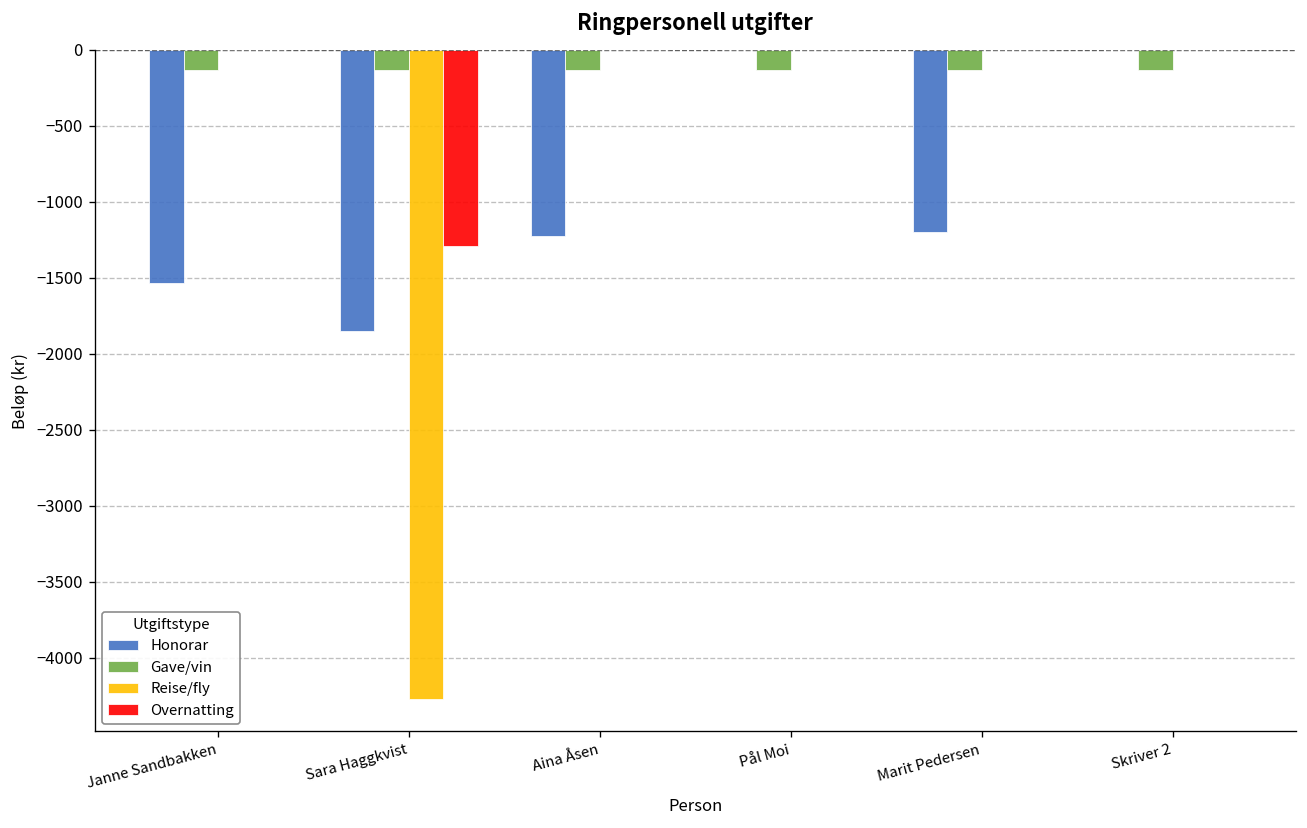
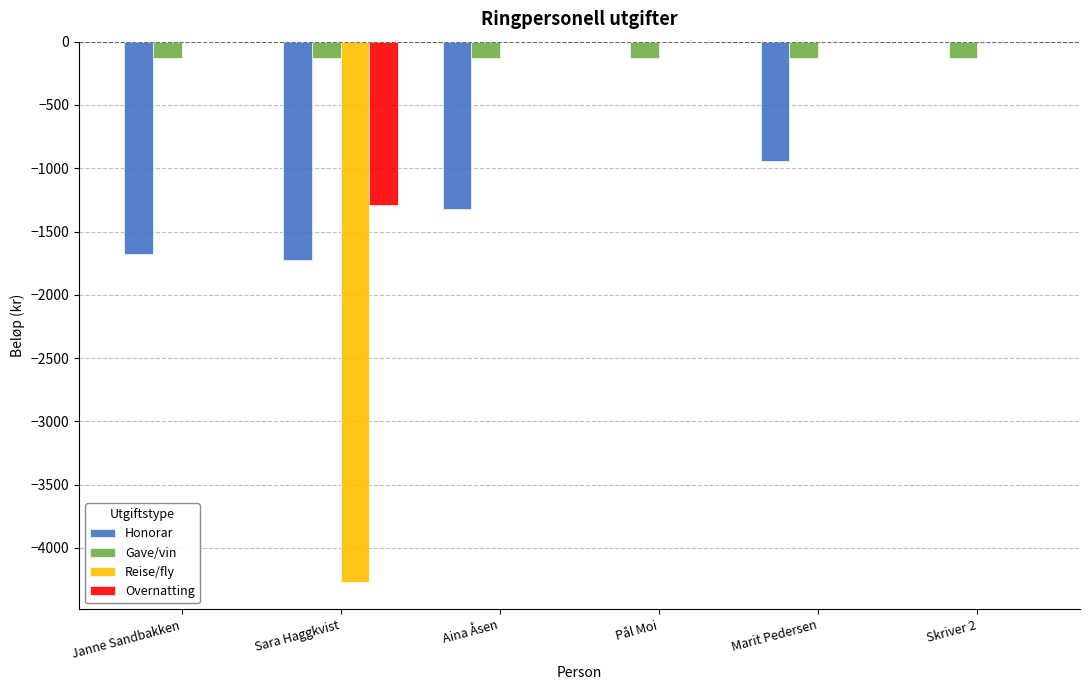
  {
    "Honorar": {
-     "Janne Sandbakken": -1540,
-     "Sara Haggkvist": -1850,
-     "Aina Åsen": -1230,
+     "Janne Sandbakken": -1680,
+     "Sara Haggkvist": -1730,
+     "Aina Åsen": -1320,
      "Pål Moi": 0,
-     "Marit Pedersen": -1200,
+     "Marit Pedersen": -940,
      "Skriver 2": 0
    },
    "Gave/vin": {
      "Janne Sandbakken": -130,
      "Sara Haggkvist": -130,
      "Aina Åsen": -130,
      "Pål Moi": -130,
      "Marit Pedersen": -130,
      "Skriver 2": -130
    },
    "Reise/fly": {
      "Janne Sandbakken": 0,
      "Sara Haggkvist": -4270,
      "Aina Åsen": 0,
      "Pål Moi": 0,
      "Marit Pedersen": 0,
      "Skriver 2": 0
    },
    "Overnatting": {
      "Janne Sandbakken": 0,
      "Sara Haggkvist": -1290,
      "Aina Åsen": 0,
      "Pål Moi": 0,
      "Marit Pedersen": 0,
      "Skriver 2": 0
    }
  }
